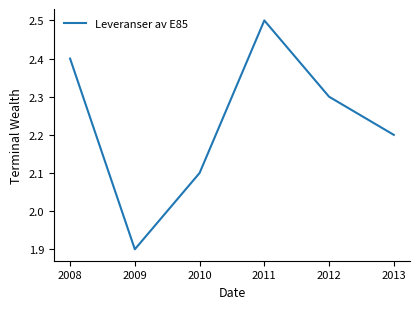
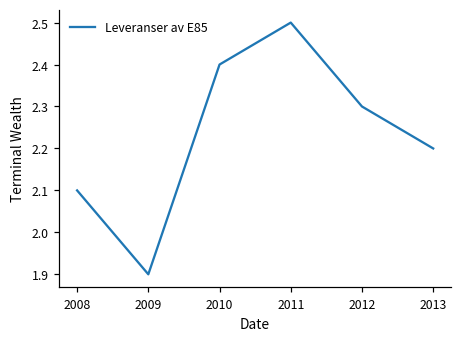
  {
-   "2008": 2.4,
+   "2008": 2.1,
    "2009": 1.9,
-   "2010": 2.1,
+   "2010": 2.4,
    "2011": 2.5,
    "2012": 2.3,
    "2013": 2.2
  }
